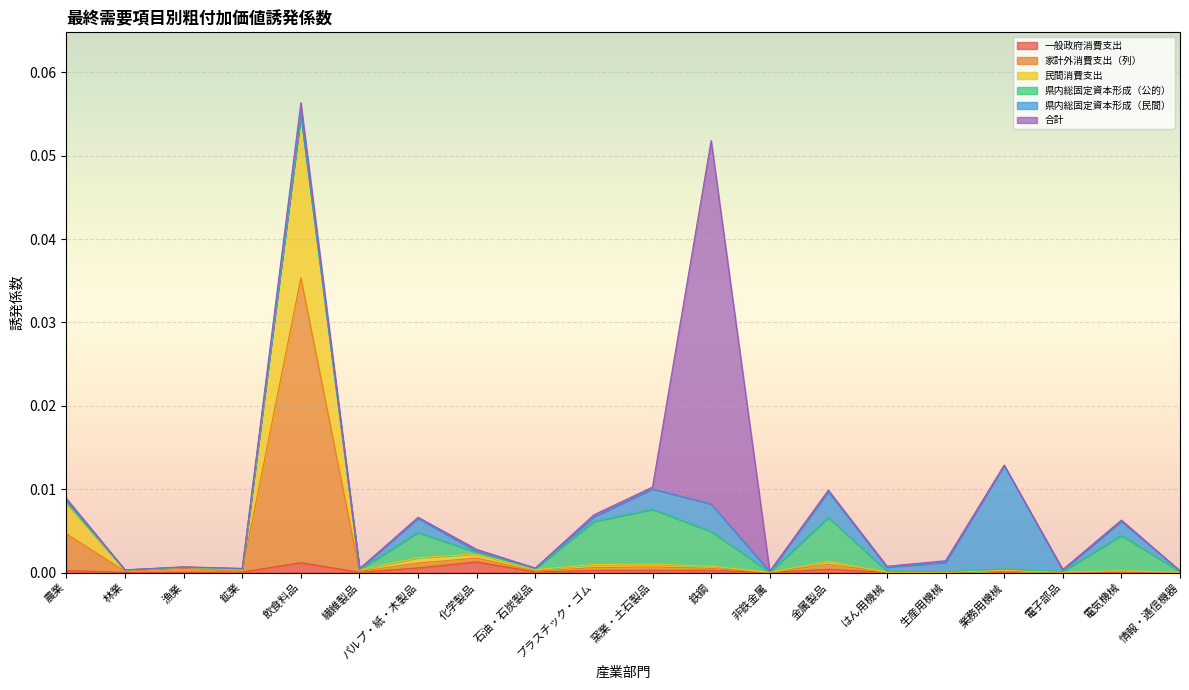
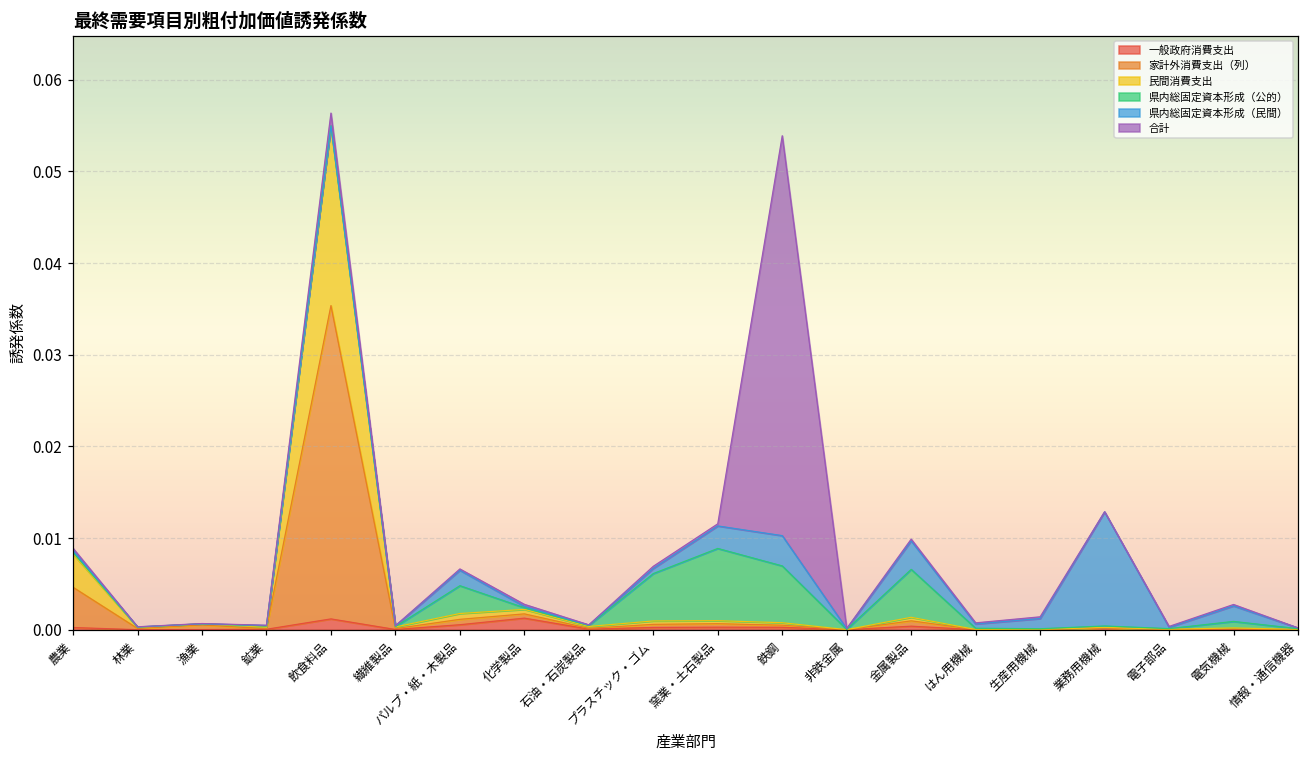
  {
    "民間消費支出": {
      "パルプ・紙・木製品": 0.001,
      "プラスチック・ゴム": 0.000,
      "窯業・土石製品": 0.000,
      "金属製品": 0.000
    },
    "県内総固定資本形成（公的）": {
      "パルプ・紙・木製品": 0.003,
      "プラスチック・ゴム": 0.005,
-     "窯業・土石製品": 0.007,
-     "鉄鋼": 0.004,
+     "窯業・土石製品": 0.008,
+     "鉄鋼": 0.006,
      "金属製品": 0.005,
-     "電気機械": 0.004
+     "電気機械": 0.001
    },
    "県内総固定資本形成（民間）": {
      "鉄鋼": 0.003
    },
    "合計": {
      "飲食料品": 0.001,
      "鉄鋼": 0.044
    }
  }
